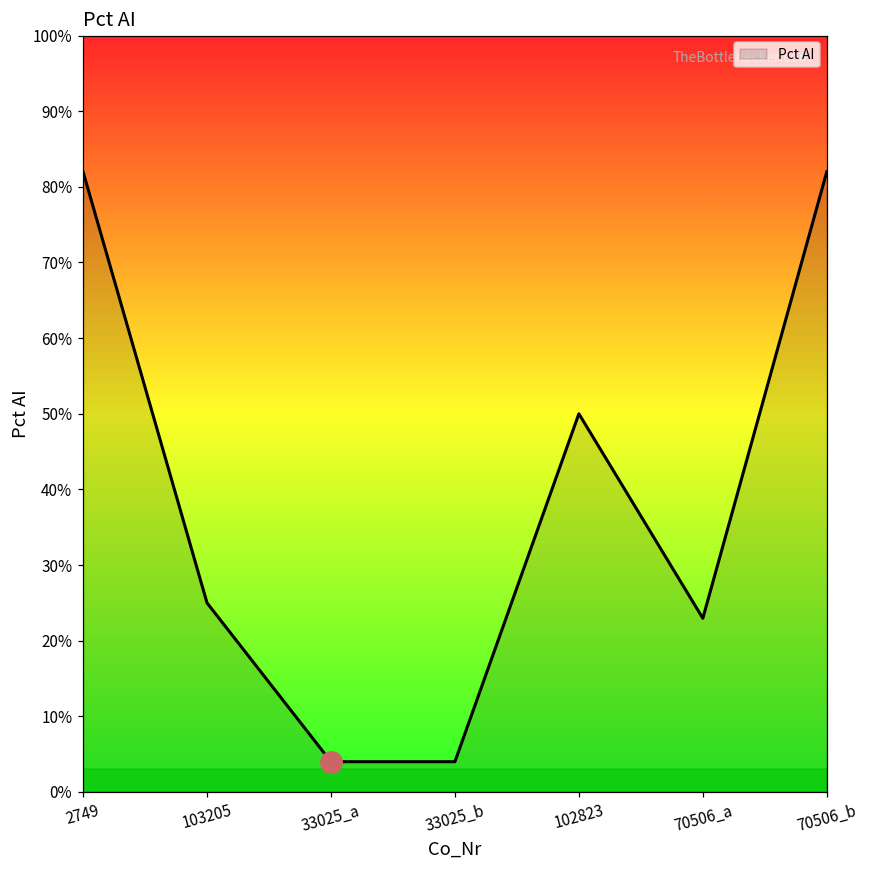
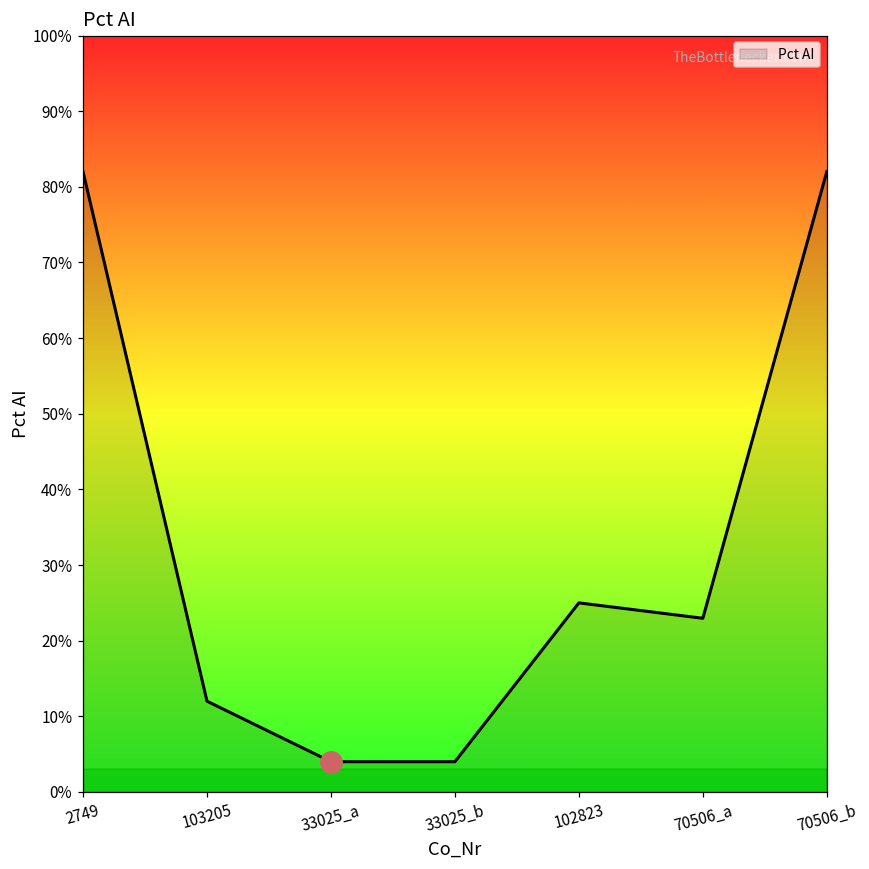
  {
    "Pct AI": {
      "2749": "82%",
-     "103205": "25%",
+     "103205": "12%",
      "33025_b": "4%",
-     "102823": "50%",
+     "102823": "25%",
      "70506_a": "23%",
      "70506_b": "82%"
    }
  }
